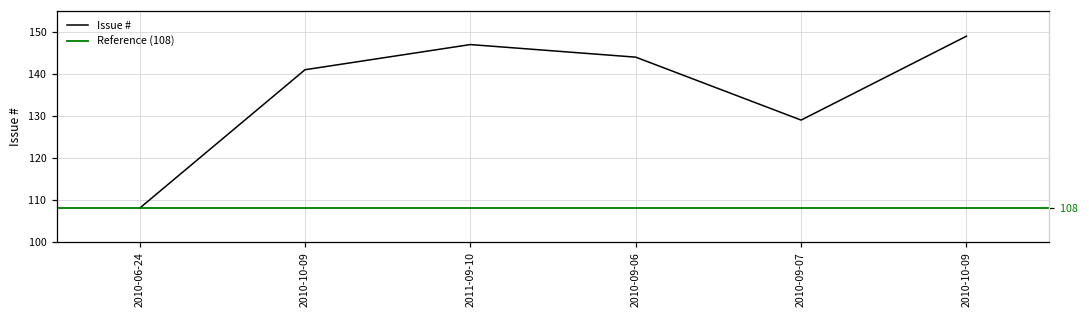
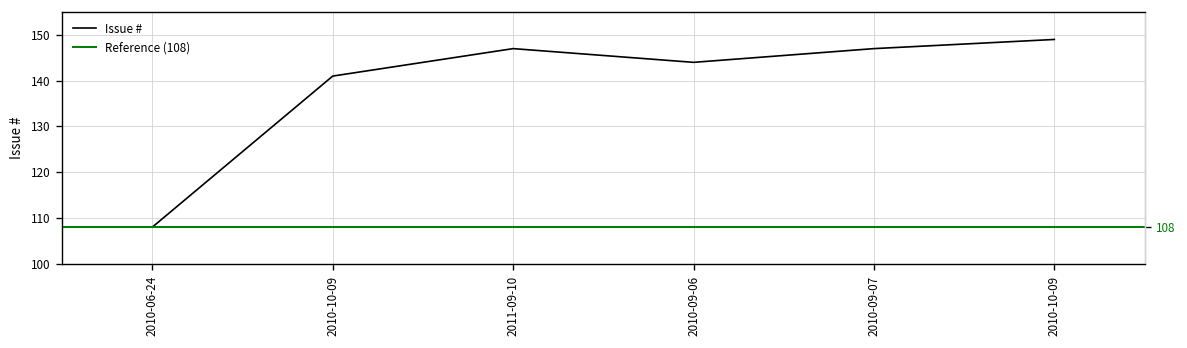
  {
    "2010-06-24": 108,
    "2011-09-10": 147,
    "2010-09-06": 144,
-   "2010-09-07": 129
+   "2010-09-07": 147
  }
